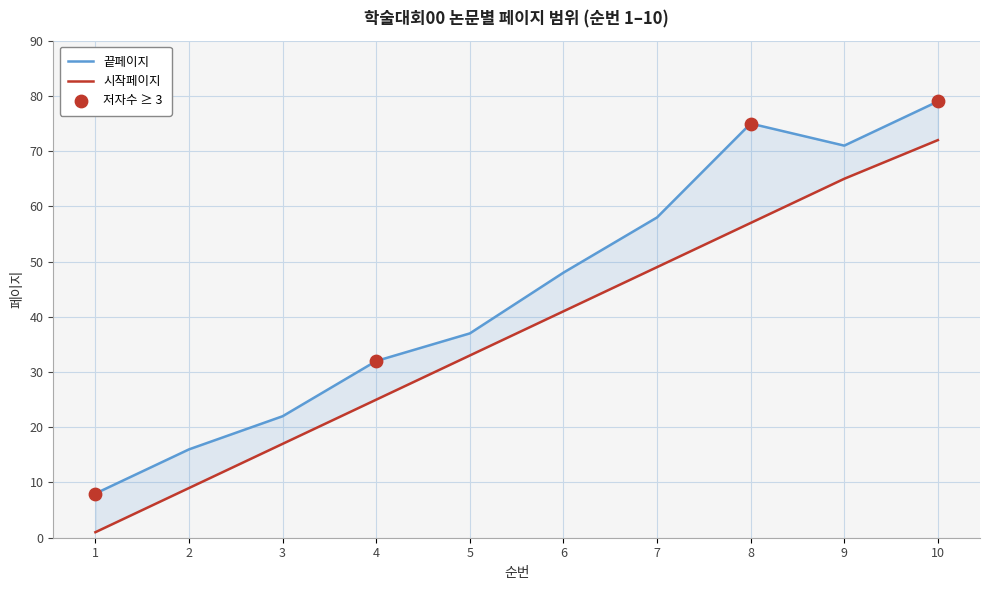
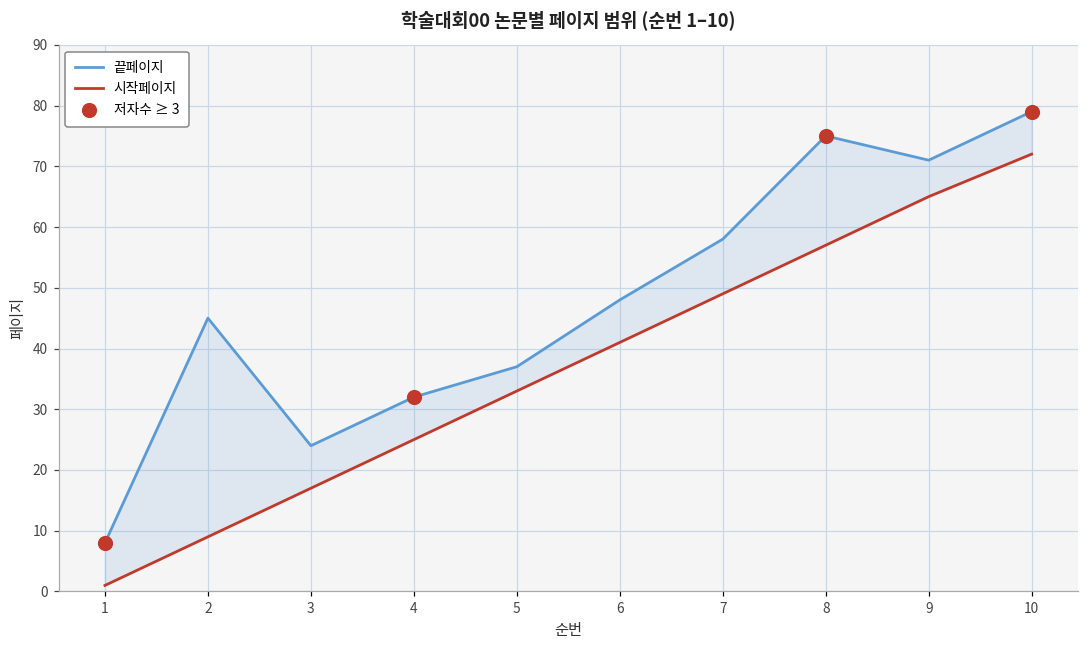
  {
    "끝페이지": {
-     "2": 16,
-     "3": 22,
+     "2": 45,
+     "3": 24,
      "5": 37,
      "6": 48,
      "7": 58,
      "9": 71
    }
  }
